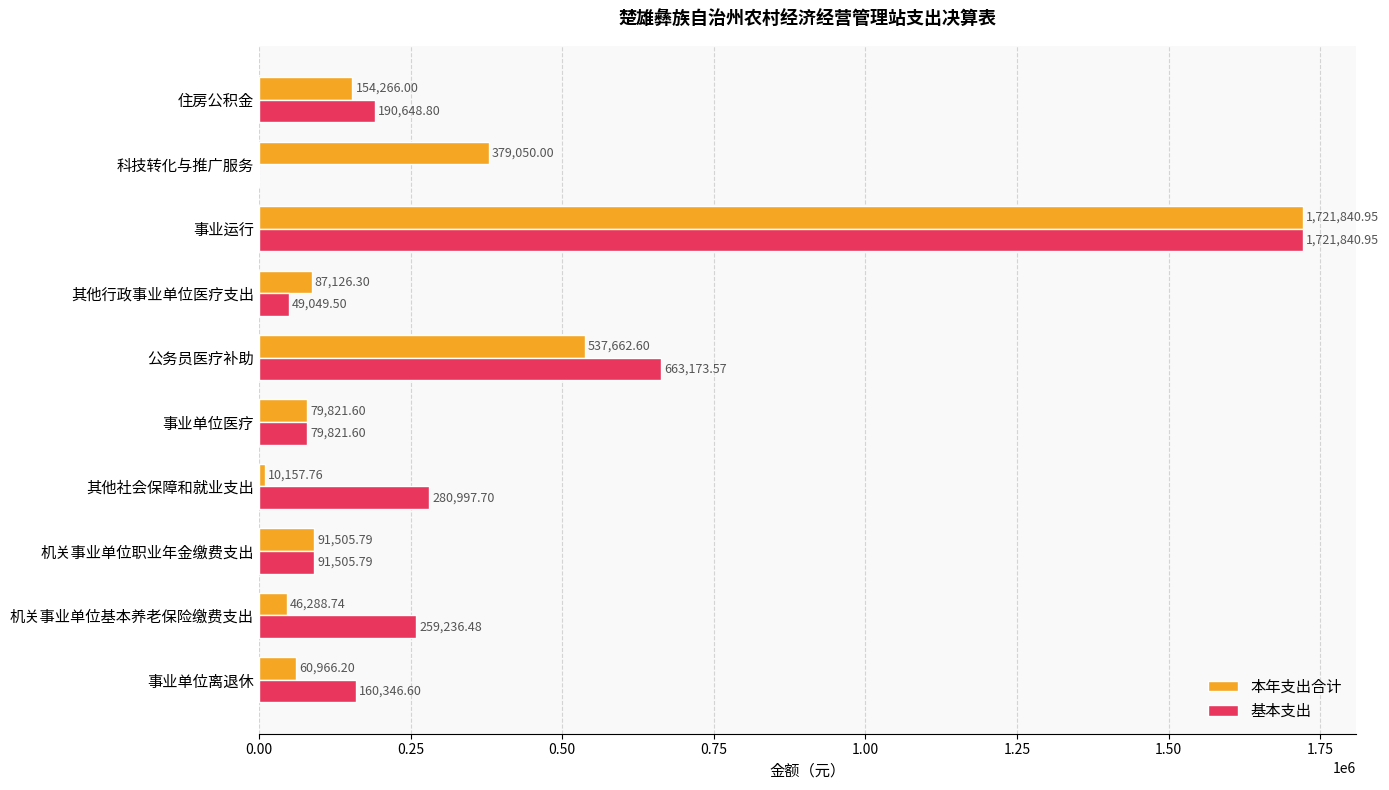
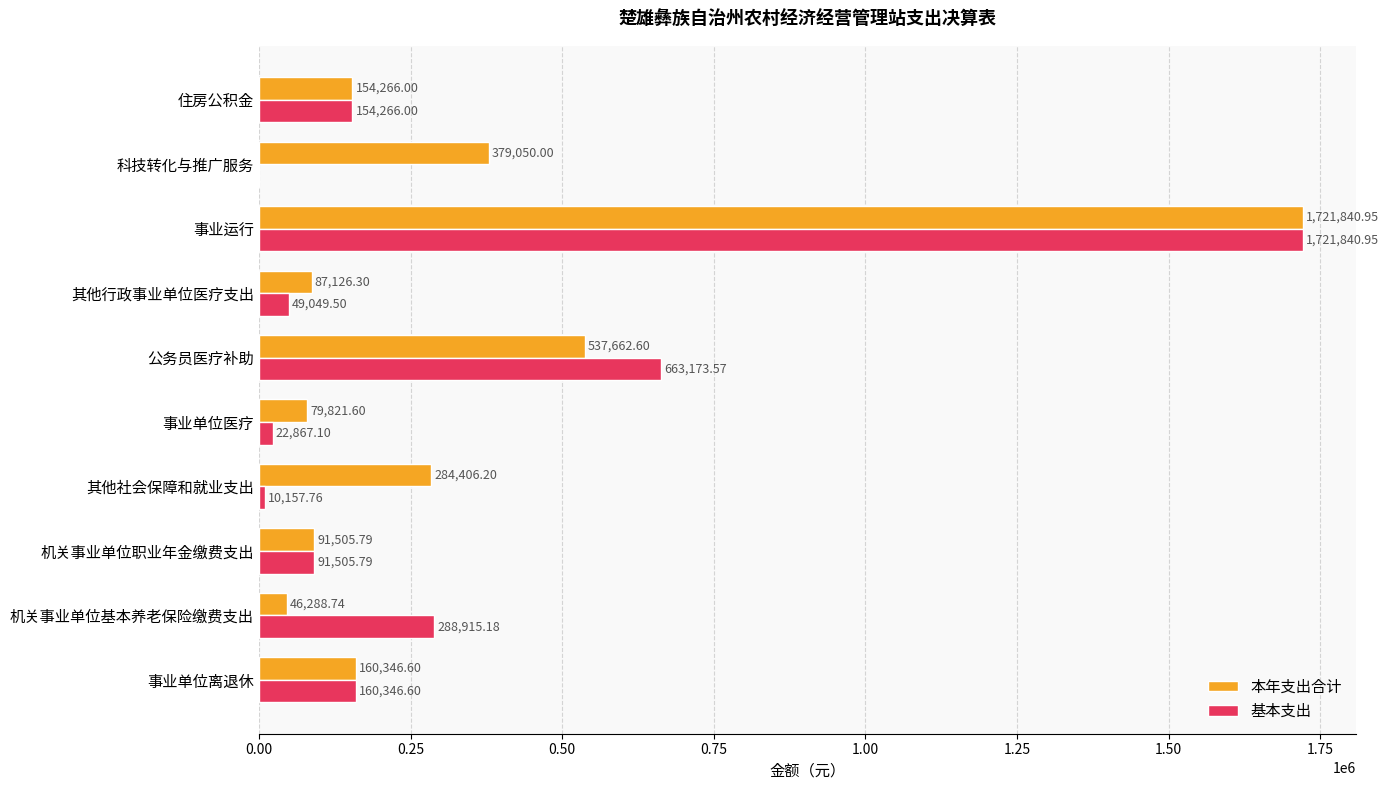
  {
    "本年支出合计": {
      "住房公积金": "154,266.00",
      "科技转化与推广服务": "379,050.00",
      "事业运行": "1,721,840.95",
      "其他行政事业单位医疗支出": "87,126.30",
      "公务员医疗补助": "537,662.60",
      "事业单位医疗": "79,821.60",
-     "其他社会保障和就业支出": "10,157.76",
+     "其他社会保障和就业支出": "284,406.20",
      "机关事业单位职业年金缴费支出": "91,505.79",
      "机关事业单位基本养老保险缴费支出": "46,288.74",
-     "事业单位离退休": "60,966.20"
+     "事业单位离退休": "160,346.60"
    },
    "基本支出": {
-     "住房公积金": "190,648.80",
+     "住房公积金": "154,266.00",
      "事业运行": "1,721,840.95",
      "其他行政事业单位医疗支出": "49,049.50",
      "公务员医疗补助": "663,173.57",
-     "事业单位医疗": "79,821.60",
-     "其他社会保障和就业支出": "280,997.70",
+     "事业单位医疗": "22,867.10",
+     "其他社会保障和就业支出": "10,157.76",
      "机关事业单位职业年金缴费支出": "91,505.79",
-     "机关事业单位基本养老保险缴费支出": "259,236.48",
+     "机关事业单位基本养老保险缴费支出": "288,915.18",
      "事业单位离退休": "160,346.60"
    }
  }
